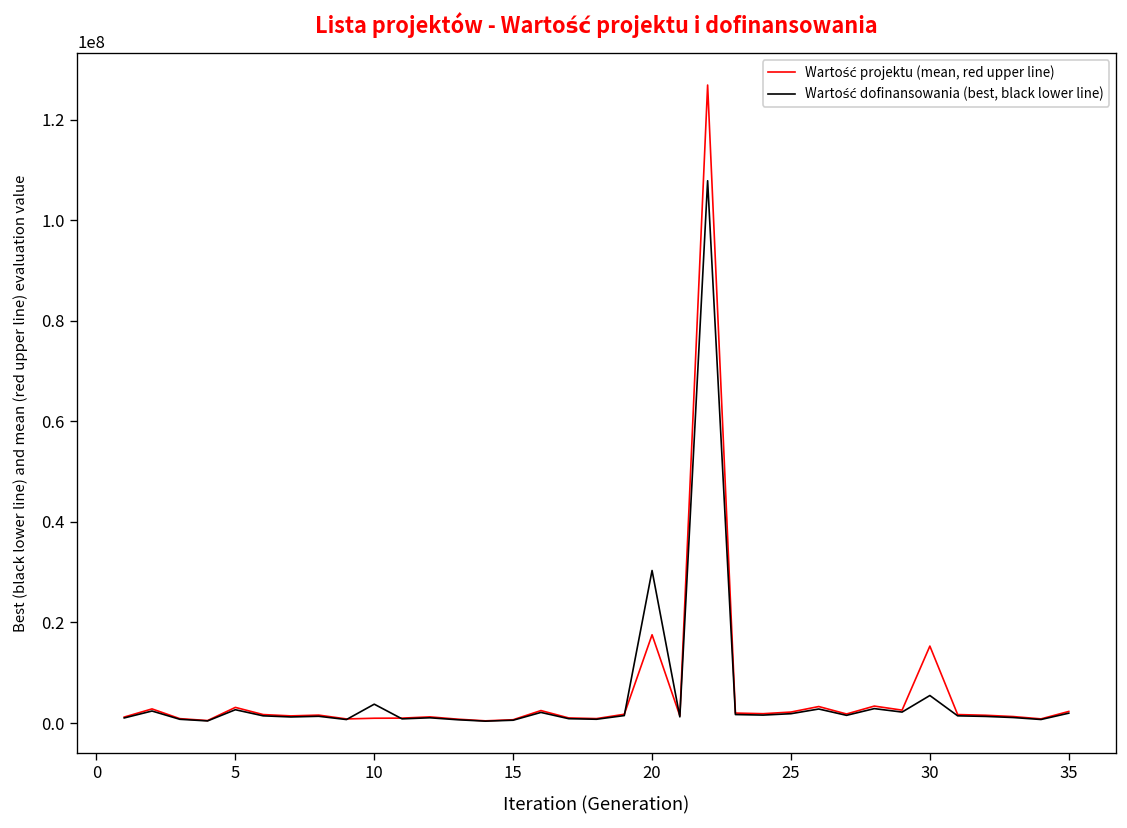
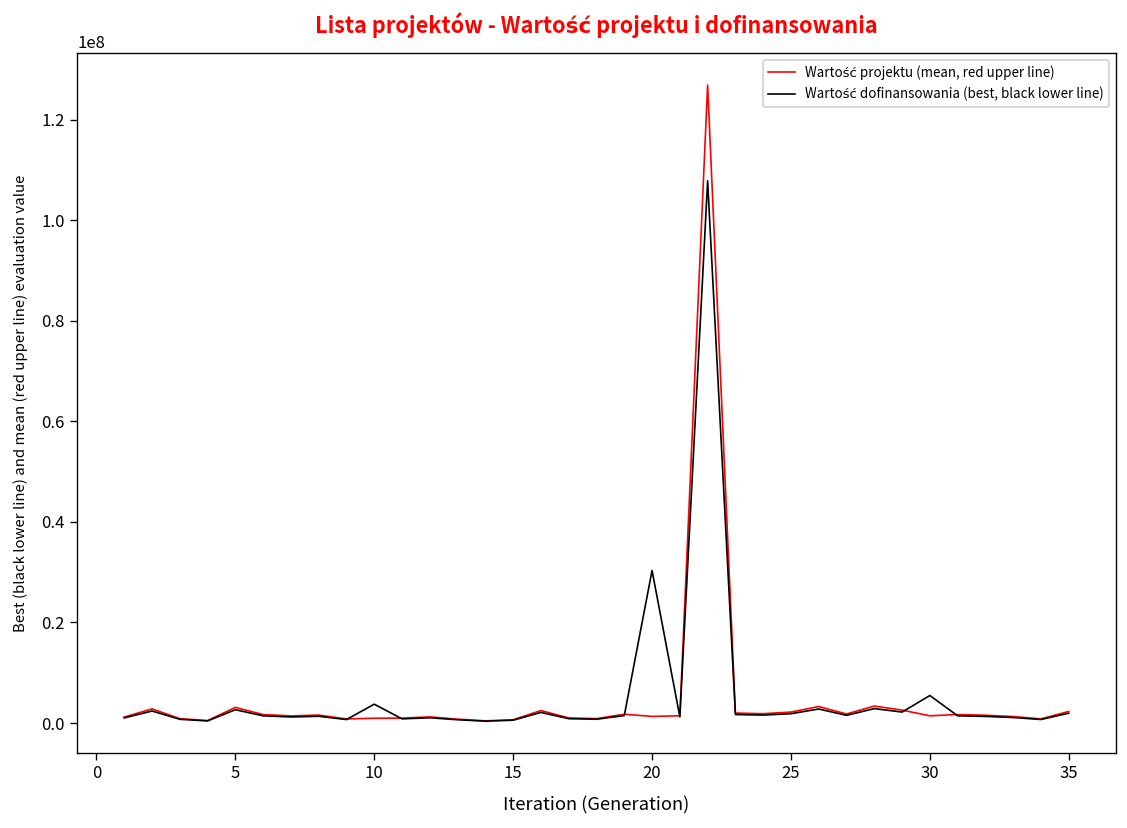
  {
    "Wartość projektu (mean, red upper line)": {
      "10": 1000000,
-     "20": 18000000,
-     "30": 15000000
+     "20": 1000000,
+     "30": 1000000
    },
    "Wartość dofinansowania (best, black lower line)": {
      "10": 4000000,
      "20": 30000000,
      "30": 5000000
    }
  }
